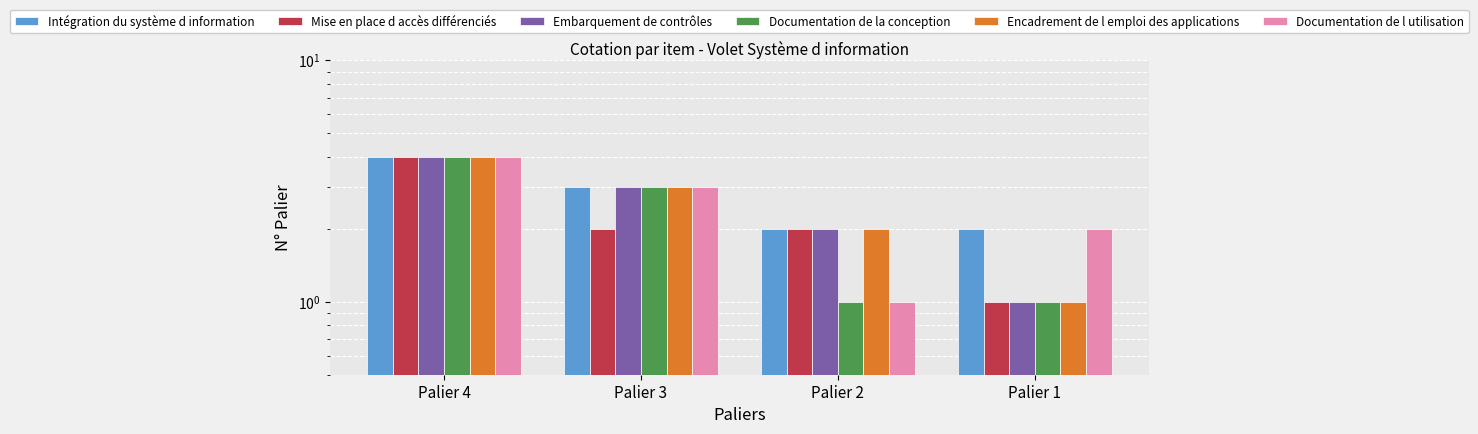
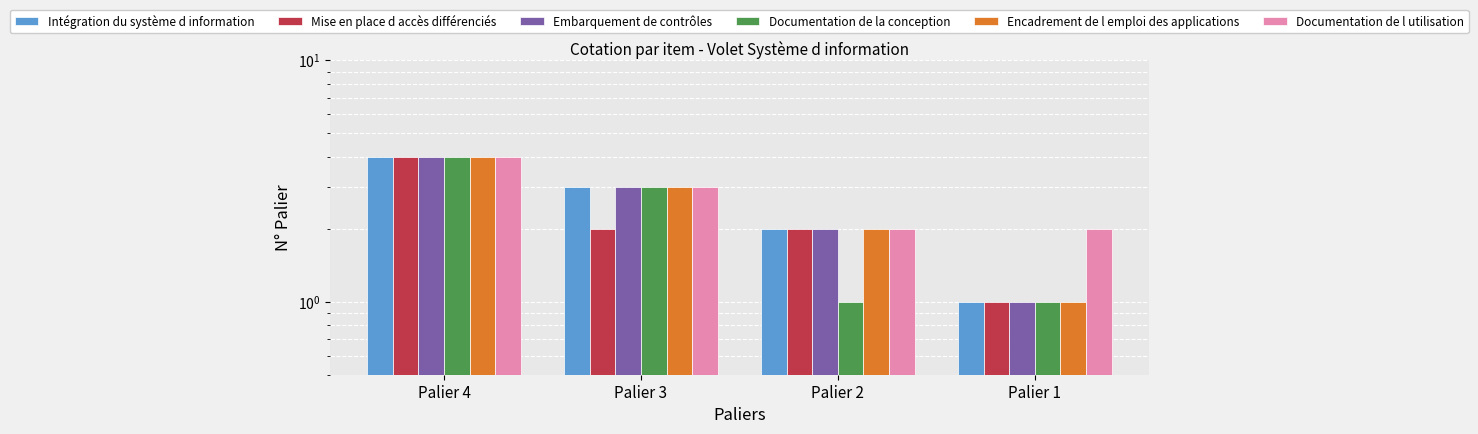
  {
    "Intégration du système d information": {
      "Palier 4": 4,
      "Palier 3": 3,
      "Palier 2": 2,
-     "Palier 1": 2
+     "Palier 1": 1
    },
    "Mise en place d accès différenciés": {
      "Palier 4": 4,
      "Palier 3": 2,
      "Palier 2": 2,
      "Palier 1": 1
    },
    "Embarquement de contrôles": {
      "Palier 4": 4,
      "Palier 3": 3,
      "Palier 2": 2,
      "Palier 1": 1
    },
    "Documentation de la conception": {
      "Palier 4": 4,
      "Palier 3": 3,
      "Palier 2": 1,
      "Palier 1": 1
    },
    "Encadrement de l emploi des applications": {
      "Palier 4": 4,
      "Palier 3": 3,
      "Palier 2": 2,
      "Palier 1": 1
    },
    "Documentation de l utilisation": {
      "Palier 4": 4,
      "Palier 3": 3,
-     "Palier 2": 1,
+     "Palier 2": 2,
      "Palier 1": 2
    }
  }
